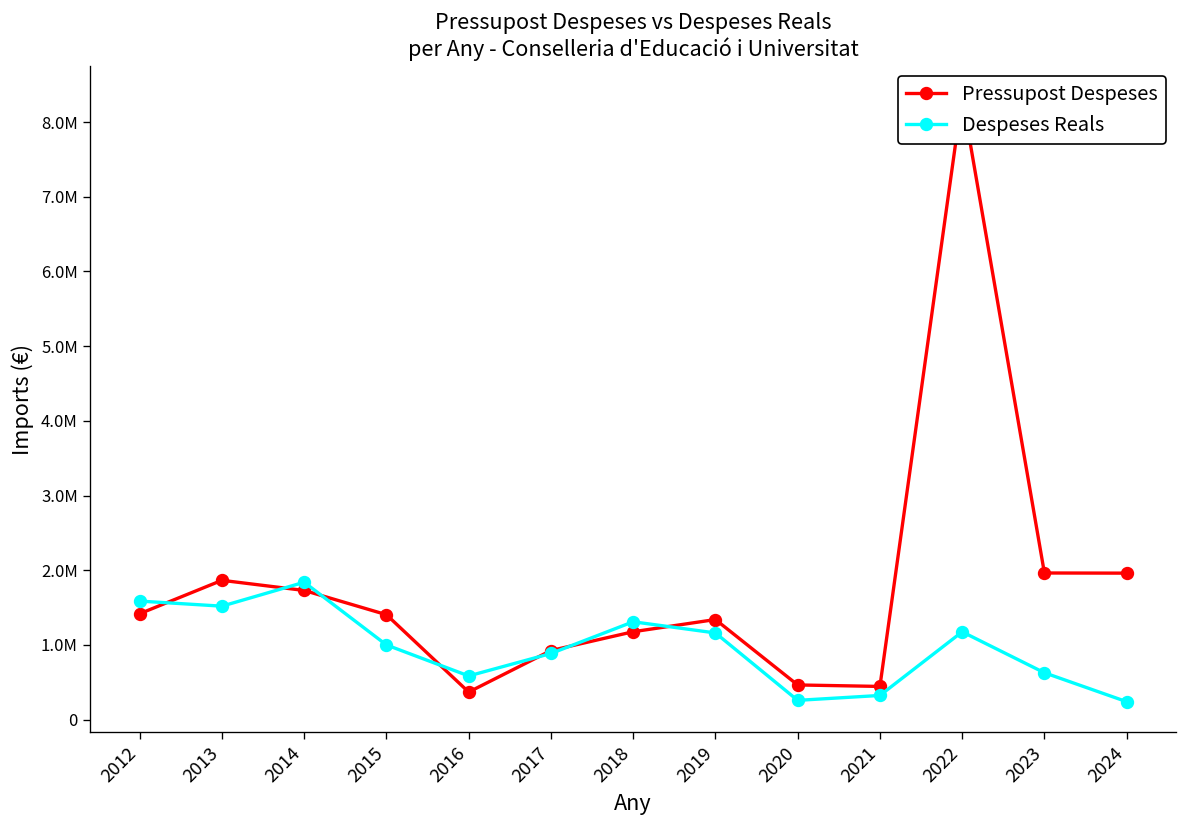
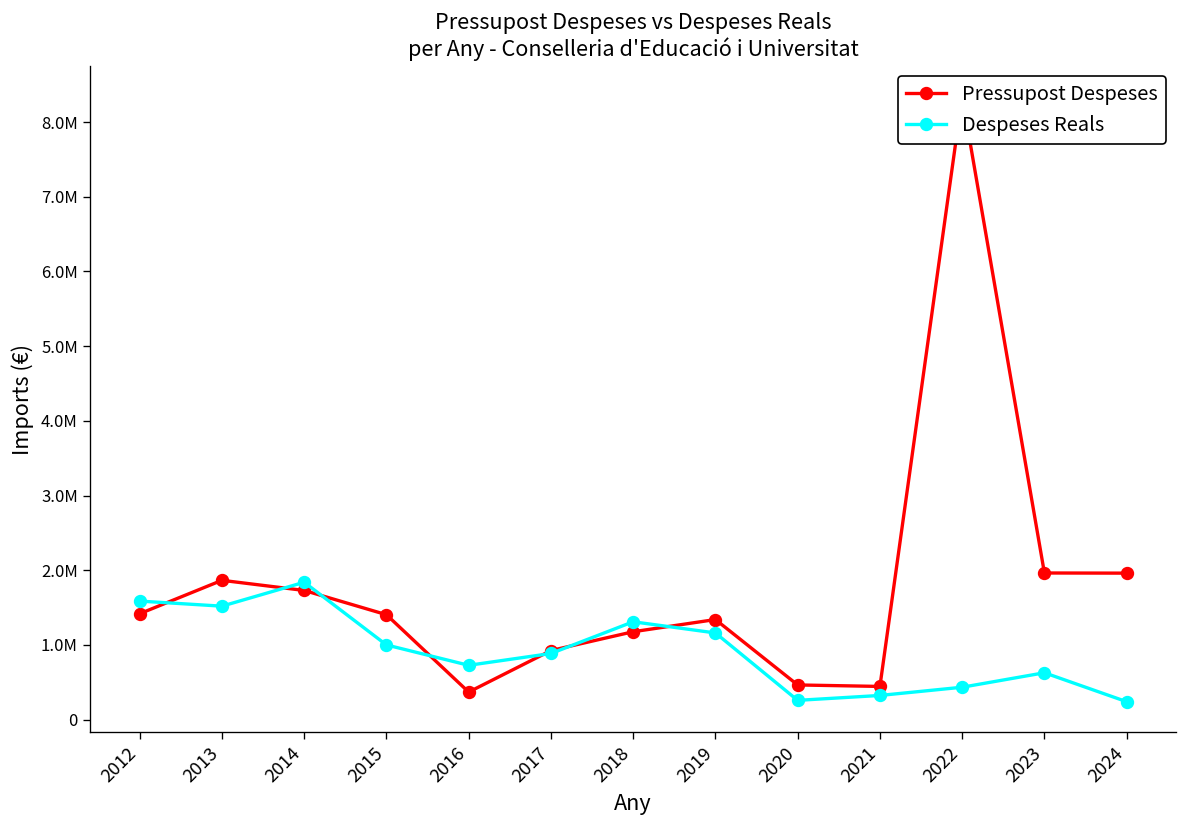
  {
    "Pressupost Despeses": {
      "2012": 1400000,
      "2013": 1900000,
      "2014": 1700000,
      "2015": 1400000,
      "2016": 400000,
      "2018": 1200000,
      "2019": 1300000,
      "2020": 500000,
      "2021": 400000,
      "2023": 2000000,
      "2024": 2000000
    },
    "Despeses Reals": {
      "2012": 1600000,
      "2013": 1500000,
      "2014": 1800000,
      "2015": 1000000,
-     "2016": 600000,
+     "2016": 700000,
      "2018": 1300000,
      "2019": 1200000,
      "2020": 300000,
      "2021": 300000,
-     "2022": 1200000,
+     "2022": 400000,
      "2023": 600000,
      "2024": 200000
    }
  }
